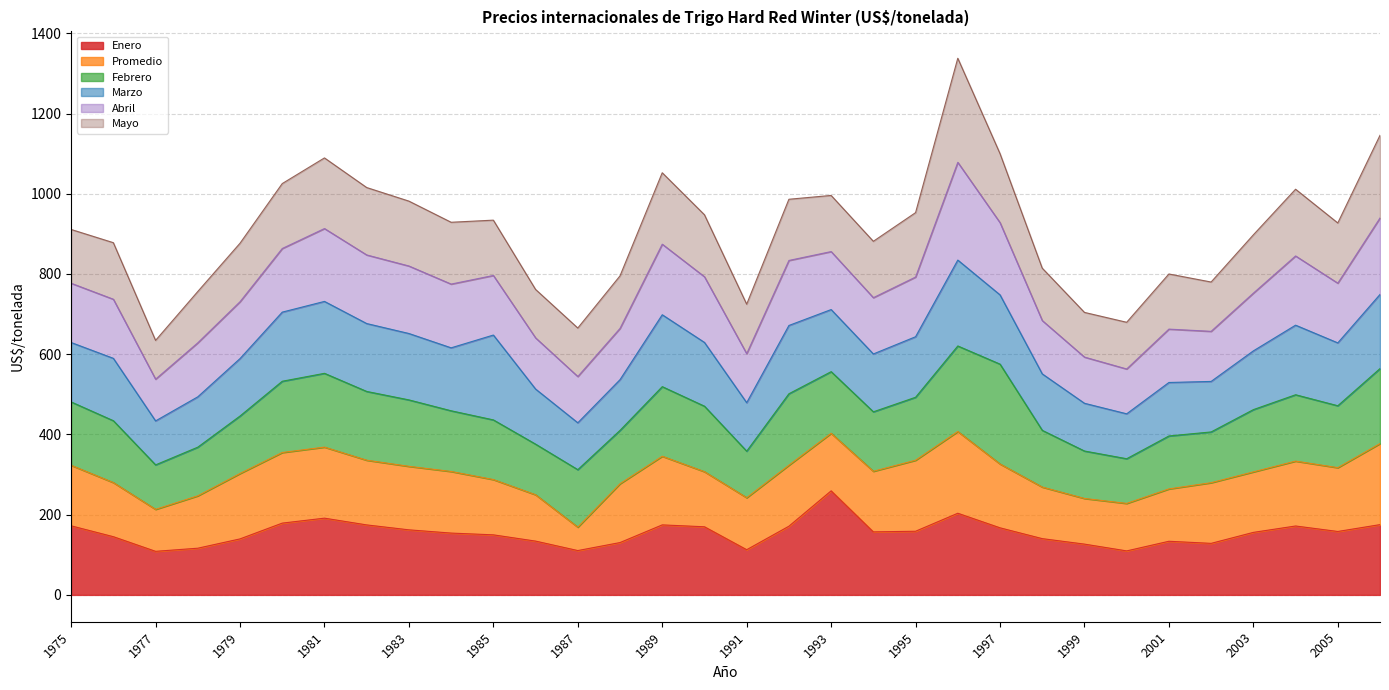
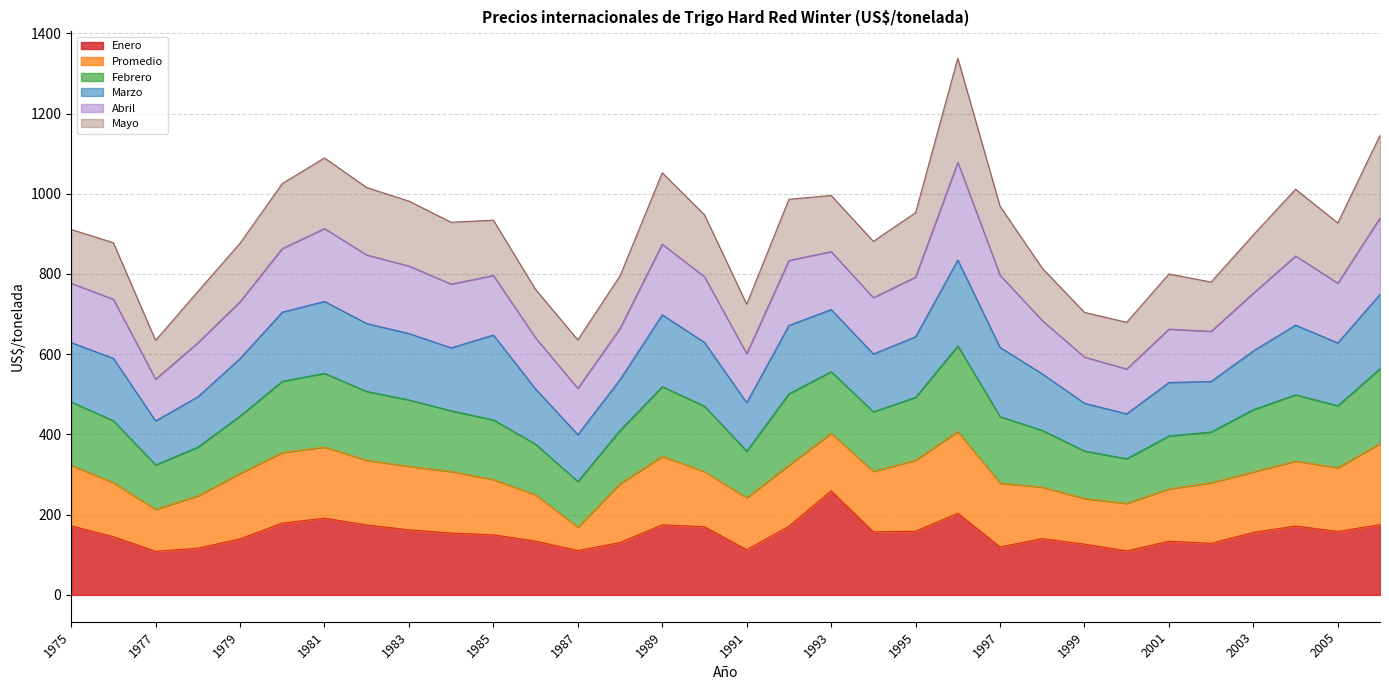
  {
    "Enero": {
      "1975": 170,
      "1977": 110,
      "1979": 140,
      "1981": 190,
      "1983": 160,
      "1985": 150,
      "1987": 110,
      "1989": 170,
      "1991": 110,
      "1993": 260,
      "1995": 160,
-     "1997": 170,
+     "1997": 120,
      "1999": 130,
      "2001": 130,
      "2003": 160,
      "2005": 160
    },
    "Promedio": {
      "1975": 150,
      "1977": 100,
      "1979": 160,
      "1981": 180,
      "1983": 160,
      "1985": 140,
      "1987": 60,
      "1989": 170,
      "1991": 130,
      "1993": 140,
      "1995": 180,
      "1997": 160,
      "1999": 110,
      "2001": 130,
      "2003": 150,
      "2005": 160
    },
    "Febrero": {
      "1975": 160,
      "1977": 110,
      "1979": 140,
      "1981": 180,
      "1983": 170,
      "1985": 150,
-     "1987": 140,
+     "1987": 110,
      "1989": 170,
      "1991": 120,
      "1993": 150,
      "1995": 160,
-     "1997": 250,
+     "1997": 170,
      "1999": 120,
      "2001": 130,
      "2003": 160,
      "2005": 150
    },
    "Marzo": {
      "1975": 150,
      "1977": 110,
      "1979": 140,
      "1981": 180,
      "1983": 170,
      "1985": 210,
      "1987": 120,
      "1989": 180,
      "1991": 120,
      "1993": 150,
      "1995": 150,
      "1997": 170,
      "1999": 120,
      "2001": 130,
      "2003": 150,
      "2005": 160
    }
  }
